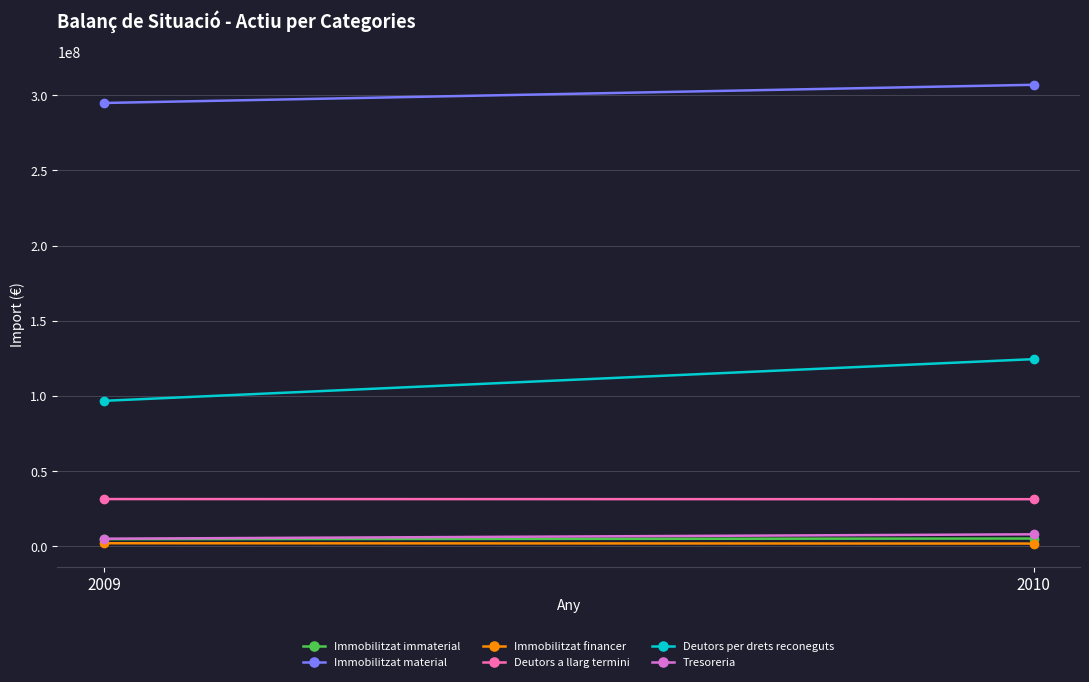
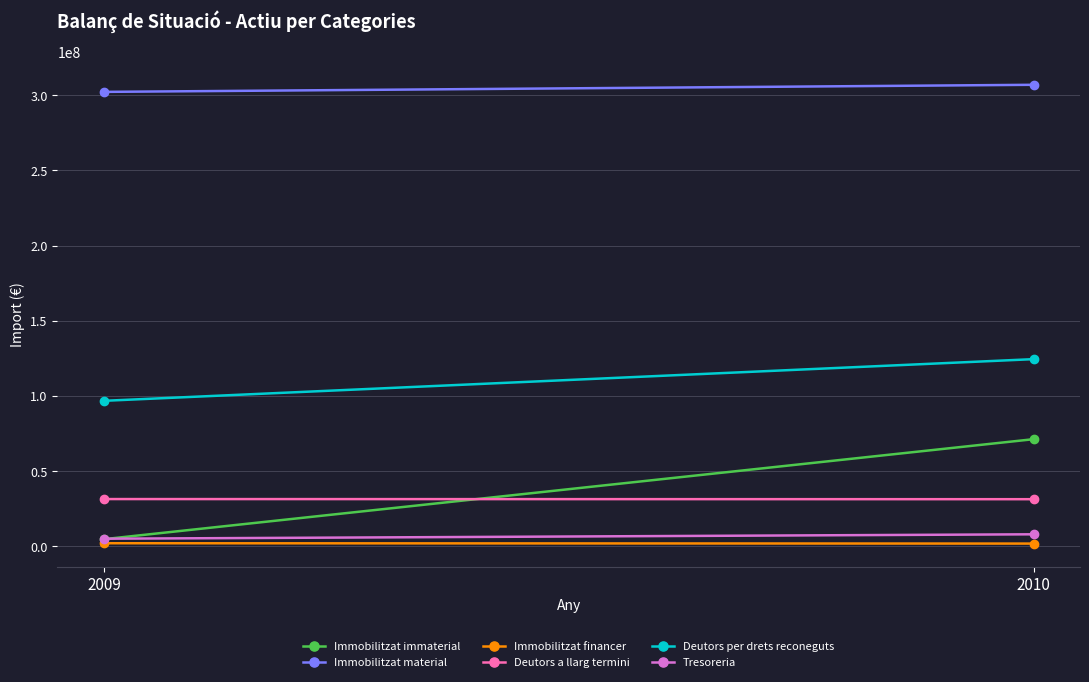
  {
    "Immobilitzat immaterial": {
-     "2010": 5000000
+     "2010": 71000000
    },
    "Immobilitzat material": {
-     "2009": 295000000,
+     "2009": 302000000,
      "2010": 307000000
    },
    "Immobilitzat financer": {
      "2009": 2000000,
      "2010": 2000000
    },
    "Deutors per drets reconeguts": {
      "2009": 97000000,
      "2010": 124000000
    }
  }
